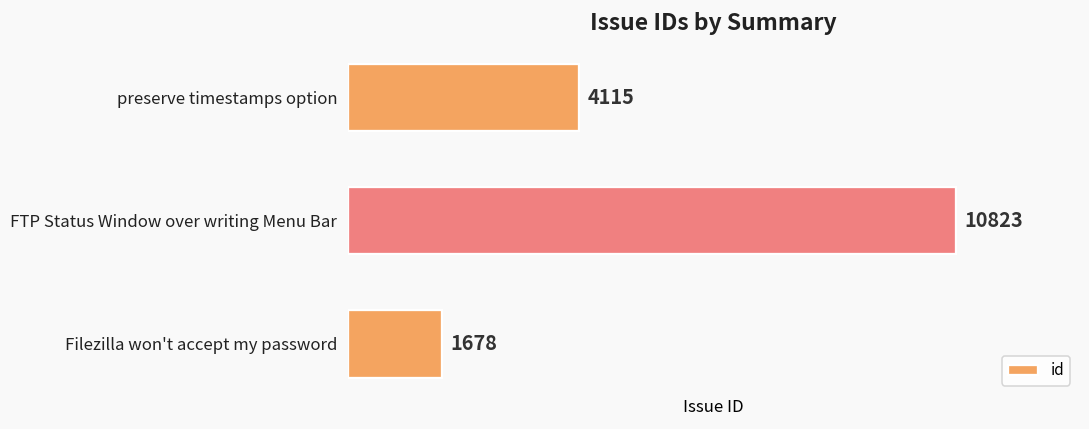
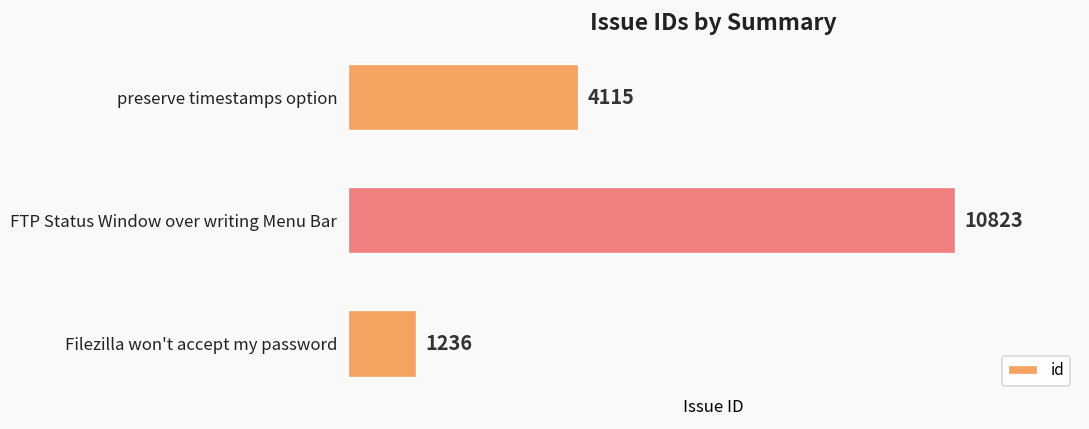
  {
    "preserve timestamps option": 4115,
    "FTP Status Window over writing Menu Bar": 10823,
-   "Filezilla won't accept my password": 1678
+   "Filezilla won't accept my password": 1236
  }
